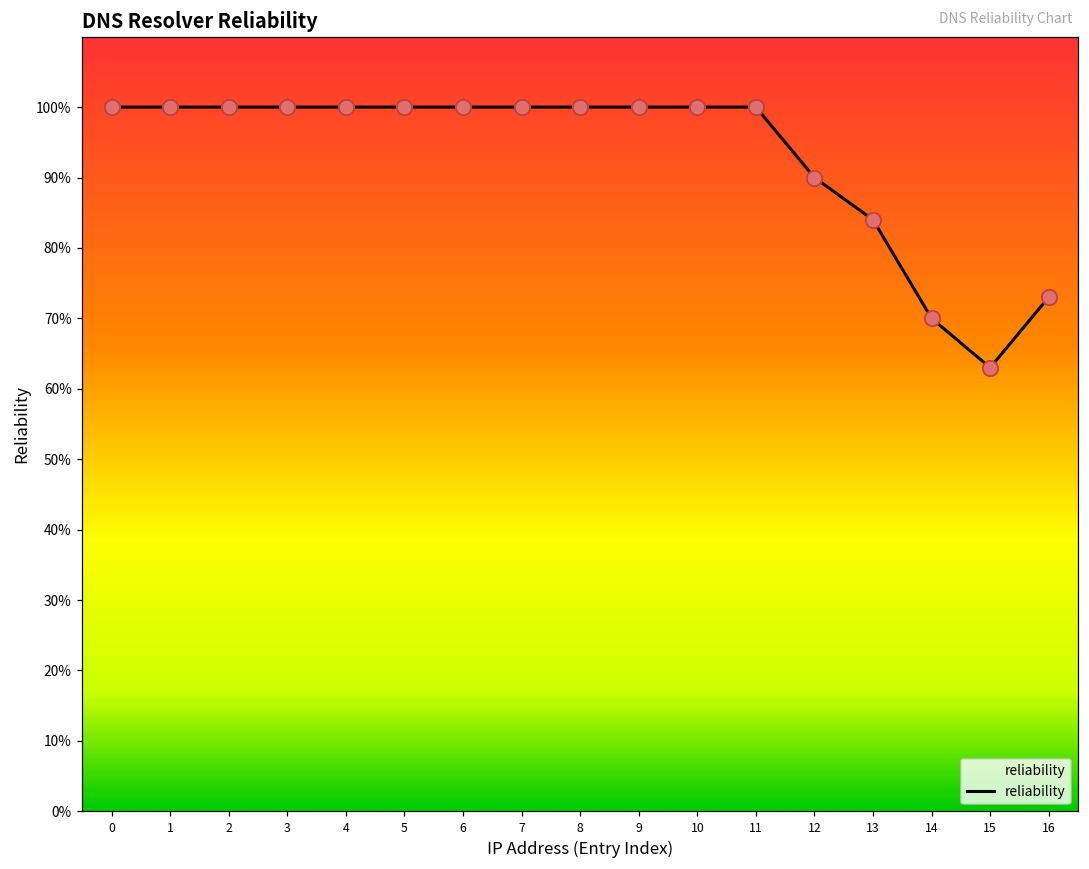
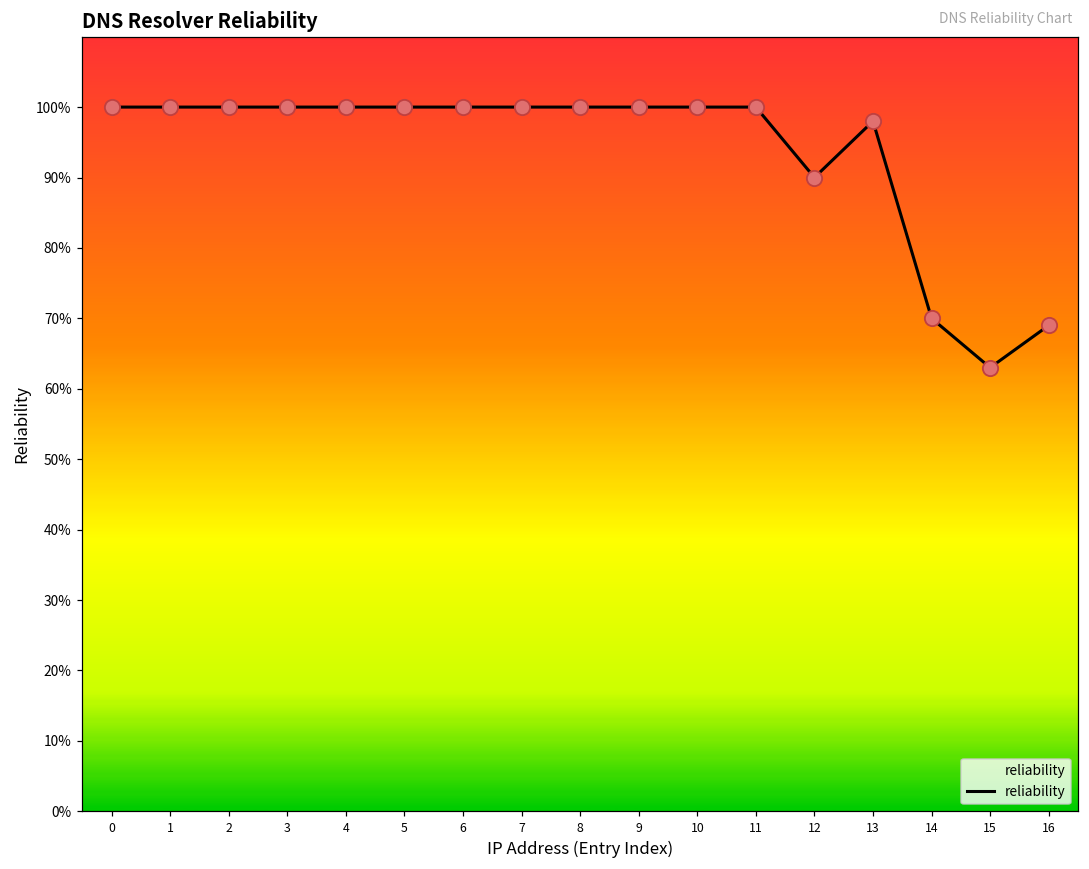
  {
    "0": "100%",
    "1": "100%",
    "2": "100%",
    "3": "100%",
    "4": "100%",
    "5": "100%",
    "6": "100%",
    "7": "100%",
    "8": "100%",
    "9": "100%",
    "10": "100%",
    "11": "100%",
    "12": "90%",
-   "13": "84%",
+   "13": "98%",
    "14": "70%",
    "15": "63%",
-   "16": "73%"
+   "16": "69%"
  }
